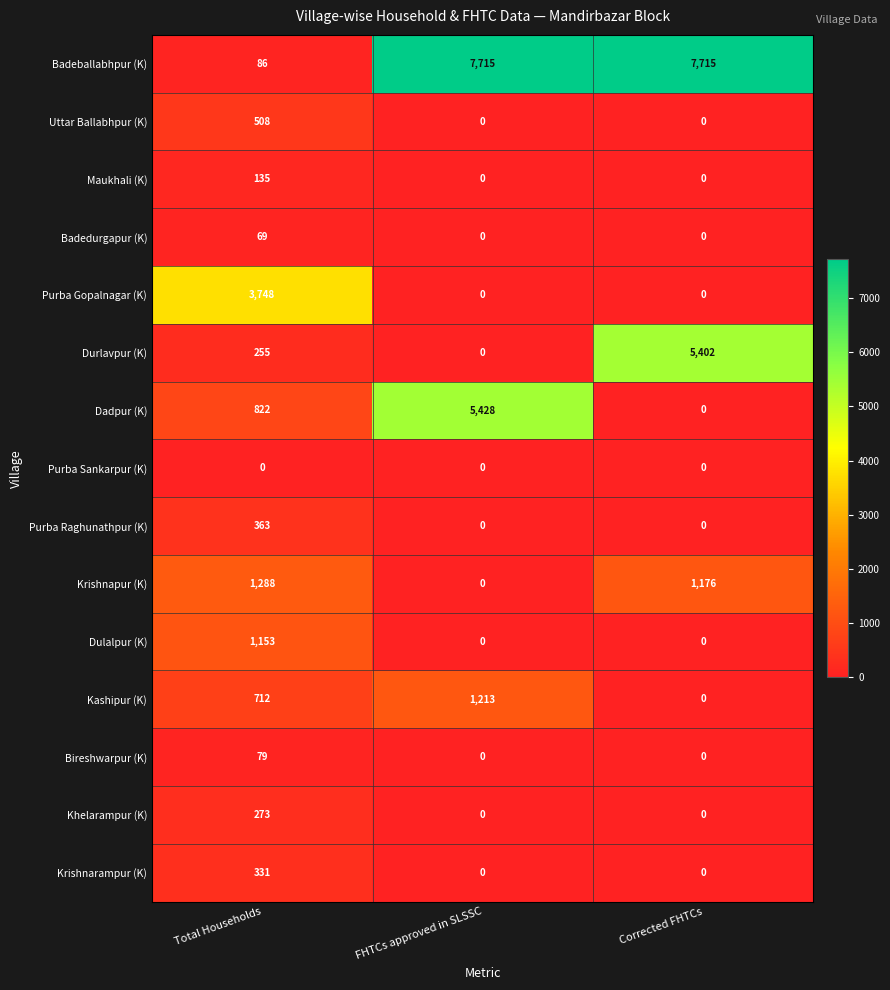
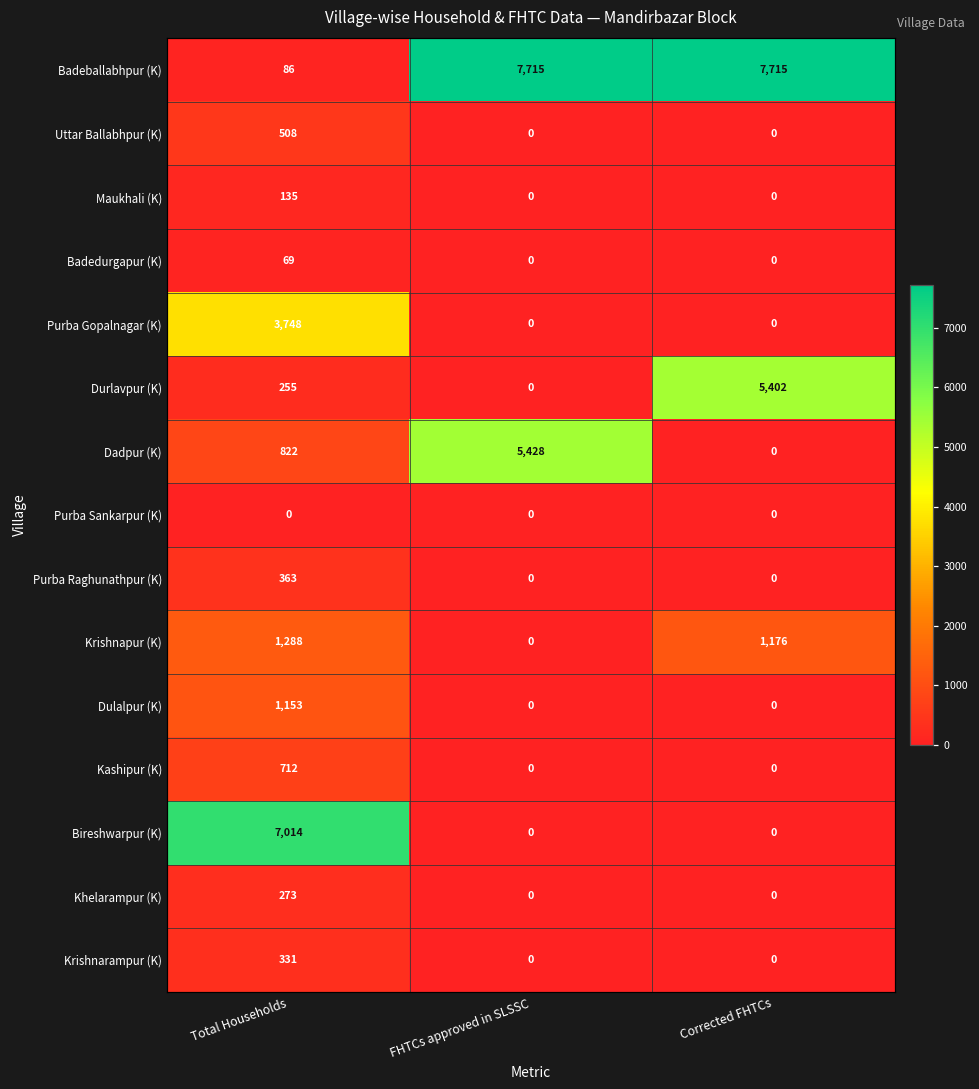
  {
    "Badeballabhpur (K)": {
      "Total Households": "86",
      "FHTCs approved in SLSSC": "7,715",
      "Corrected FHTCs": "7,715"
    },
    "Uttar Ballabhpur (K)": {
      "Total Households": "508",
      "FHTCs approved in SLSSC": "0",
      "Corrected FHTCs": "0"
    },
    "Maukhali (K)": {
      "Total Households": "135",
      "FHTCs approved in SLSSC": "0",
      "Corrected FHTCs": "0"
    },
    "Badedurgapur (K)": {
      "Total Households": "69",
      "FHTCs approved in SLSSC": "0",
      "Corrected FHTCs": "0"
    },
    "Purba Gopalnagar (K)": {
      "Total Households": "3,748",
      "FHTCs approved in SLSSC": "0",
      "Corrected FHTCs": "0"
    },
    "Durlavpur (K)": {
      "Total Households": "255",
      "FHTCs approved in SLSSC": "0",
      "Corrected FHTCs": "5,402"
    },
    "Dadpur (K)": {
      "Total Households": "822",
      "FHTCs approved in SLSSC": "5,428",
      "Corrected FHTCs": "0"
    },
    "Purba Sankarpur (K)": {
      "Total Households": "0",
      "FHTCs approved in SLSSC": "0",
      "Corrected FHTCs": "0"
    },
    "Purba Raghunathpur (K)": {
      "Total Households": "363",
      "FHTCs approved in SLSSC": "0",
      "Corrected FHTCs": "0"
    },
    "Krishnapur (K)": {
      "Total Households": "1,288",
      "FHTCs approved in SLSSC": "0",
      "Corrected FHTCs": "1,176"
    },
    "Dulalpur (K)": {
      "Total Households": "1,153",
      "FHTCs approved in SLSSC": "0",
      "Corrected FHTCs": "0"
    },
    "Kashipur (K)": {
      "Total Households": "712",
-     "FHTCs approved in SLSSC": "1,213",
+     "FHTCs approved in SLSSC": "0",
      "Corrected FHTCs": "0"
    },
    "Bireshwarpur (K)": {
-     "Total Households": "79",
+     "Total Households": "7,014",
      "FHTCs approved in SLSSC": "0",
      "Corrected FHTCs": "0"
    },
    "Khelarampur (K)": {
      "Total Households": "273",
      "FHTCs approved in SLSSC": "0",
      "Corrected FHTCs": "0"
    },
    "Krishnarampur (K)": {
      "Total Households": "331",
      "FHTCs approved in SLSSC": "0",
      "Corrected FHTCs": "0"
    }
  }
